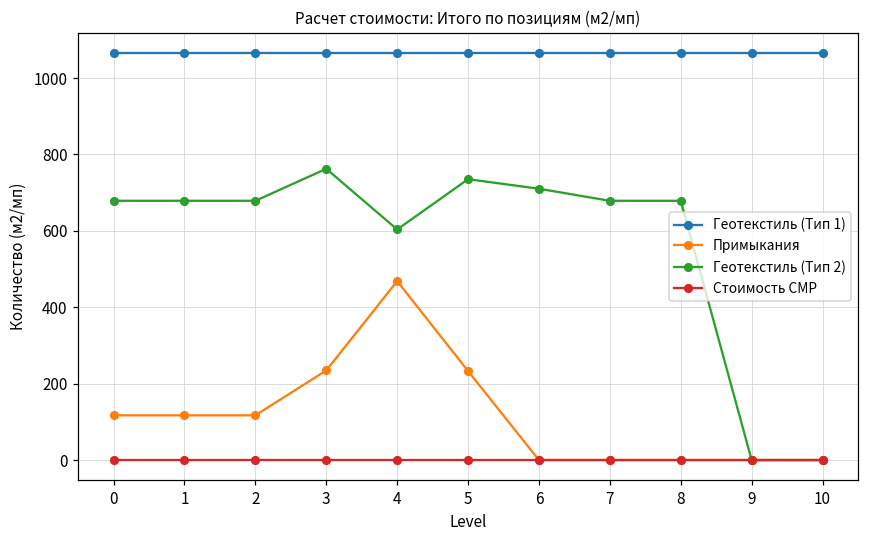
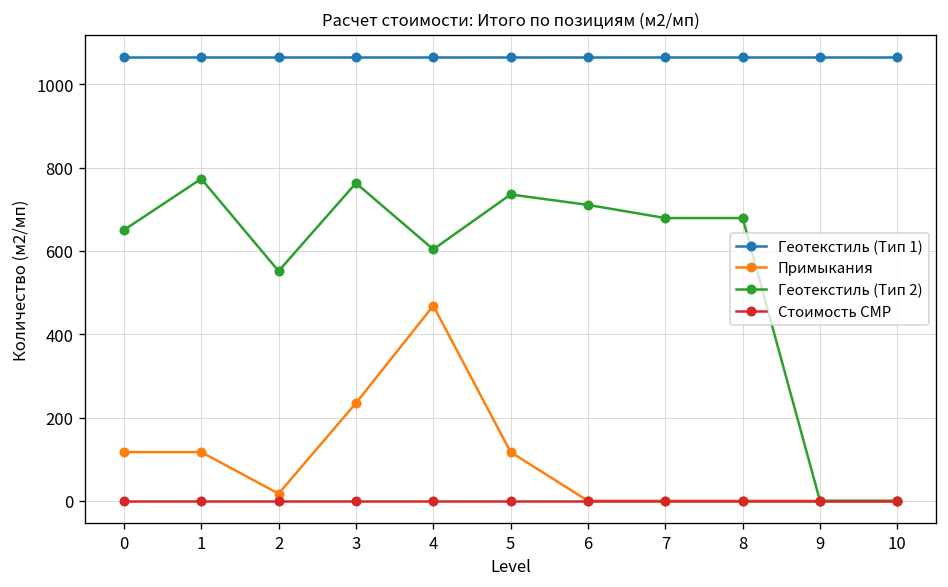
  {
    "Геотекстиль (Тип 1)": {
      "0": 1060,
      "1": 1060,
      "2": 1060,
      "3": 1060,
      "4": 1060,
      "5": 1060,
      "6": 1060,
      "7": 1060,
      "8": 1060,
      "9": 1060,
      "10": 1060
    },
    "Примыкания": {
      "0": 120,
      "1": 120,
-     "2": 120,
+     "2": 20,
      "3": 230,
      "4": 470,
-     "5": 230
+     "5": 120
    },
    "Геотекстиль (Тип 2)": {
-     "0": 680,
-     "1": 680,
-     "2": 680,
+     "0": 650,
+     "1": 770,
+     "2": 550,
      "3": 760,
      "4": 600,
      "5": 740,
      "6": 710,
      "7": 680,
      "8": 680
    },
    "Стоимость СМР": {
      "0": 0,
      "1": 0,
      "2": 0,
      "3": 0,
      "4": 0,
      "5": 0
    }
  }
